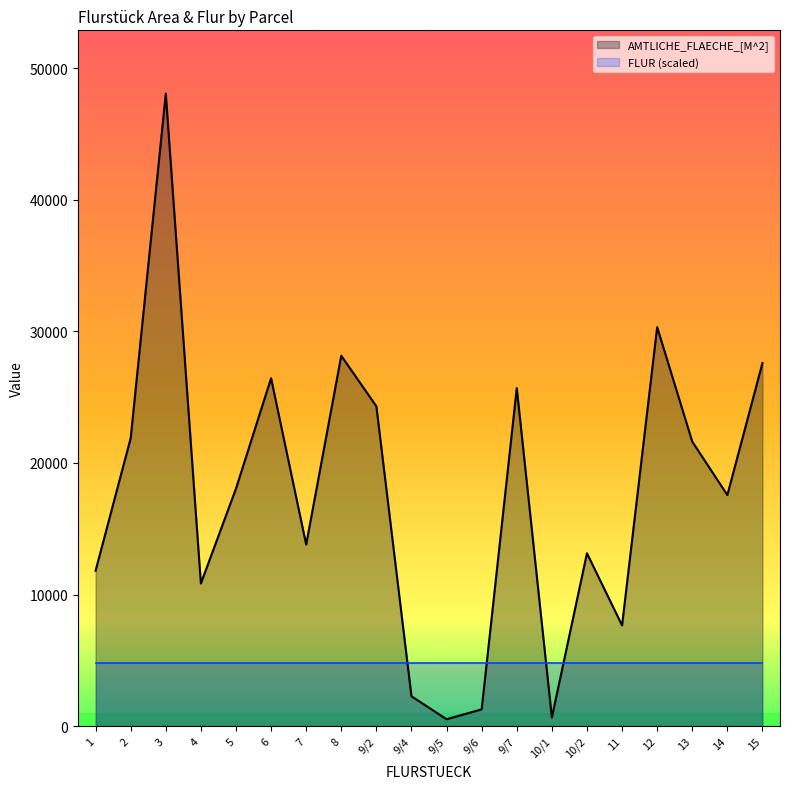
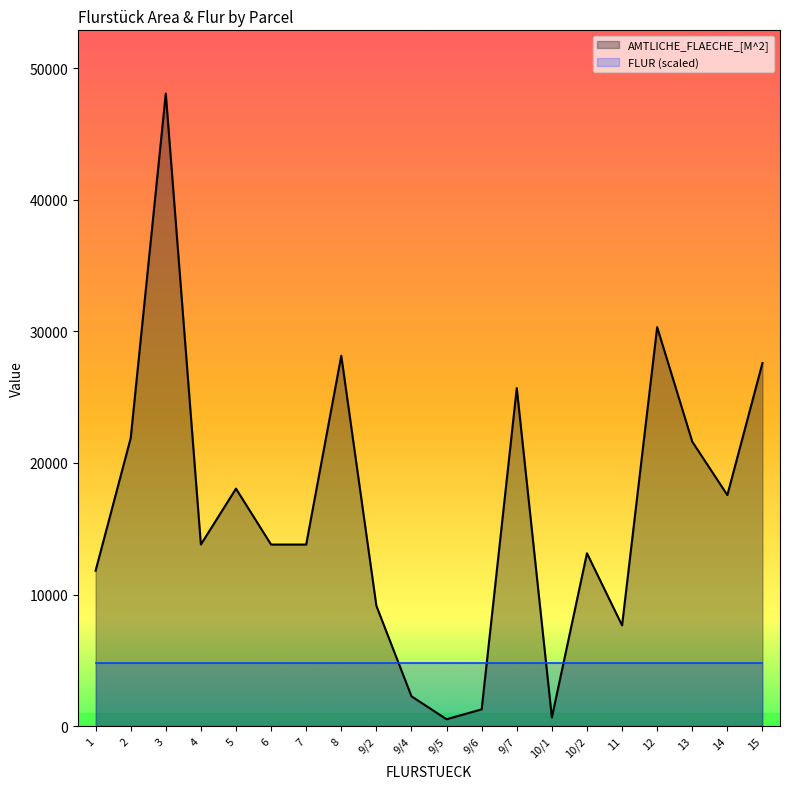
  {
    "AMTLICHE_FLAECHE_[M^2]": {
      "1": 11800,
      "2": 21900,
      "3": 48100,
-     "4": 10800,
+     "4": 13800,
      "5": 18000,
-     "6": 26400,
+     "6": 13800,
      "7": 13800,
      "8": 28100,
-     "9/2": 24300,
+     "9/2": 9100,
      "9/4": 2300,
      "9/6": 1300,
      "9/7": 25700,
      "10/2": 13100,
      "11": 7700,
      "12": 30300,
      "13": 21600,
      "14": 17600,
      "15": 27600
    },
    "FLUR (scaled)": {
      "1": 4800,
      "2": 4800,
      "3": 4800,
      "4": 4800,
      "5": 4800,
      "6": 4800,
      "7": 4800,
      "8": 4800,
      "9/2": 4800,
      "9/4": 4800,
      "9/5": 4800,
      "9/6": 4800,
      "9/7": 4800,
      "10/1": 4800,
      "10/2": 4800,
      "11": 4800,
      "12": 4800,
      "13": 4800,
      "14": 4800,
      "15": 4800
    }
  }
